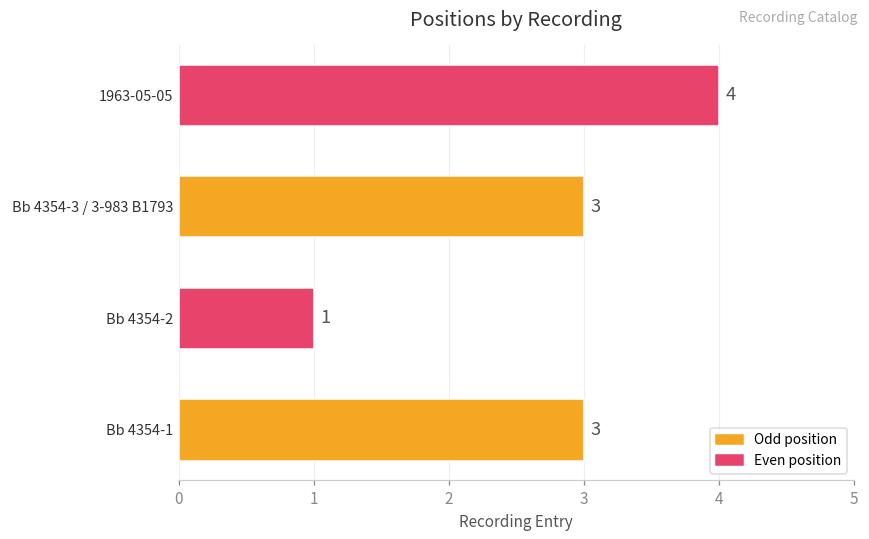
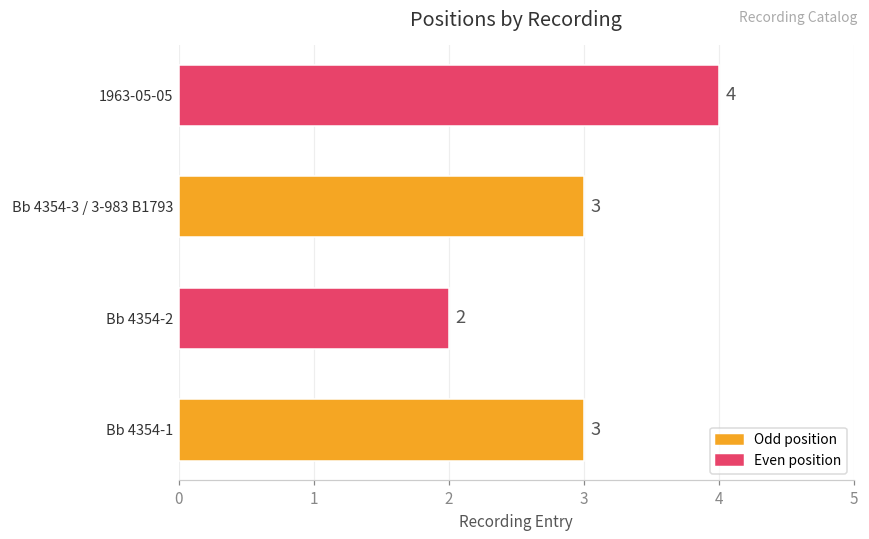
  {
    "1963-05-05": 4,
    "Bb 4354-3 / 3-983 B1793": 3,
-   "Bb 4354-2": 1,
+   "Bb 4354-2": 2,
    "Bb 4354-1": 3
  }
